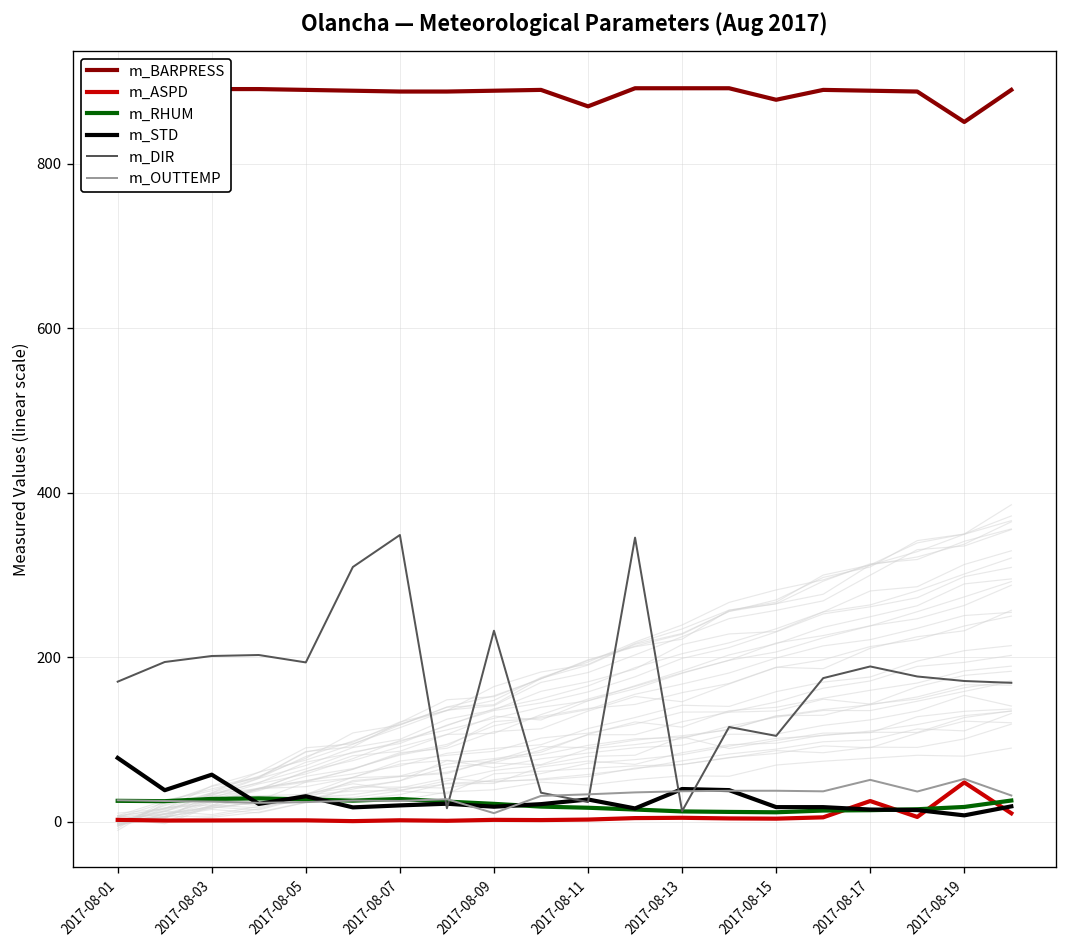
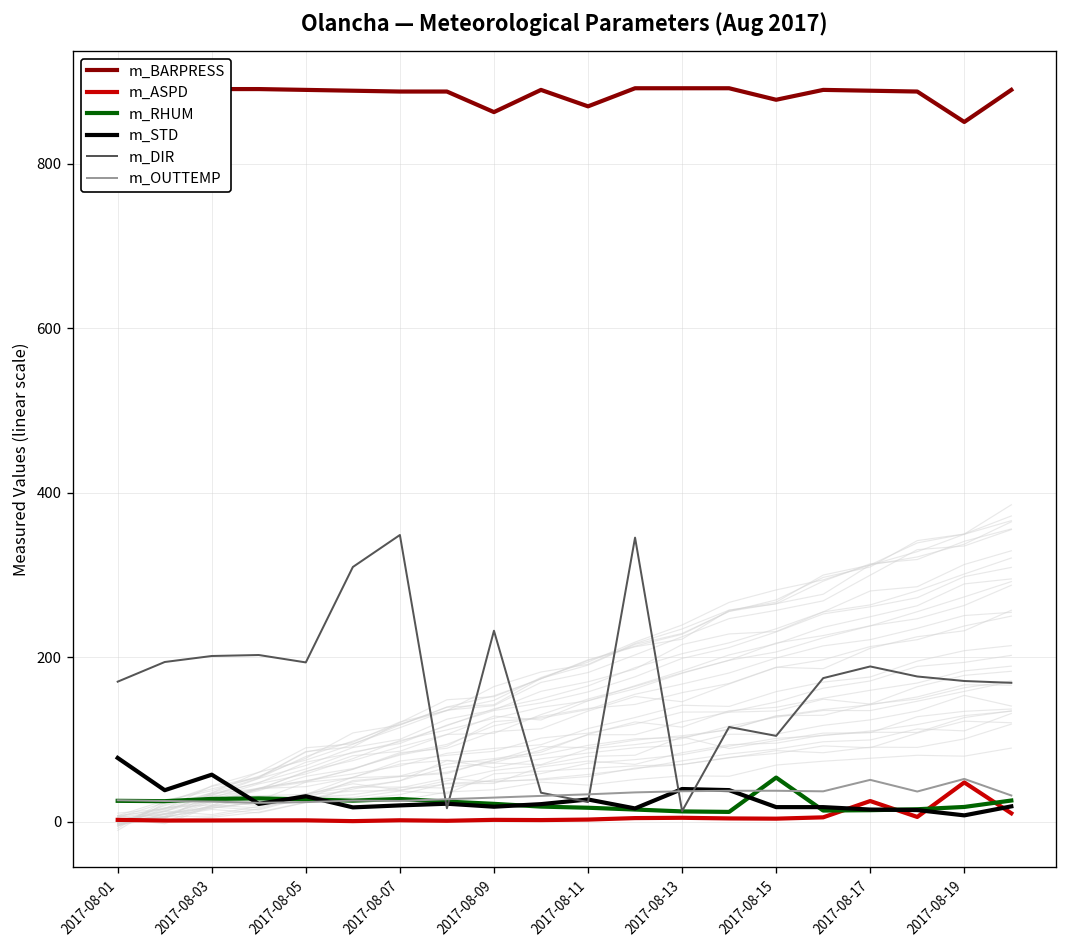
  {
    "m_BARPRESS": {
      "2017-08-05": 890,
      "2017-08-07": 890,
-     "2017-08-09": 890,
+     "2017-08-09": 860,
      "2017-08-11": 870,
      "2017-08-13": 890,
      "2017-08-15": 880,
      "2017-08-17": 890,
      "2017-08-19": 850
    },
    "m_ASPD": {
      "2017-08-03": 0,
      "2017-08-05": 0,
      "2017-08-07": 0,
      "2017-08-09": 0,
      "2017-08-11": 0,
      "2017-08-13": 10,
      "2017-08-15": 0,
      "2017-08-17": 30,
      "2017-08-19": 50
    },
    "m_RHUM": {
      "2017-08-11": 20,
-     "2017-08-15": 10,
+     "2017-08-15": 50,
      "2017-08-19": 20
    },
    "m_STD": {
      "2017-08-01": 80,
      "2017-08-03": 60,
      "2017-08-07": 20,
      "2017-08-15": 20,
      "2017-08-19": 10
    },
    "m_DIR": {
      "2017-08-01": 170,
      "2017-08-03": 200,
      "2017-08-05": 190,
      "2017-08-07": 350,
      "2017-08-09": 230,
      "2017-08-17": 190,
      "2017-08-19": 170
    },
    "m_OUTTEMP": {
-     "2017-08-09": 10,
+     "2017-08-09": 30,
      "2017-08-11": 30,
      "2017-08-15": 40,
      "2017-08-17": 50,
      "2017-08-19": 50
    }
  }
